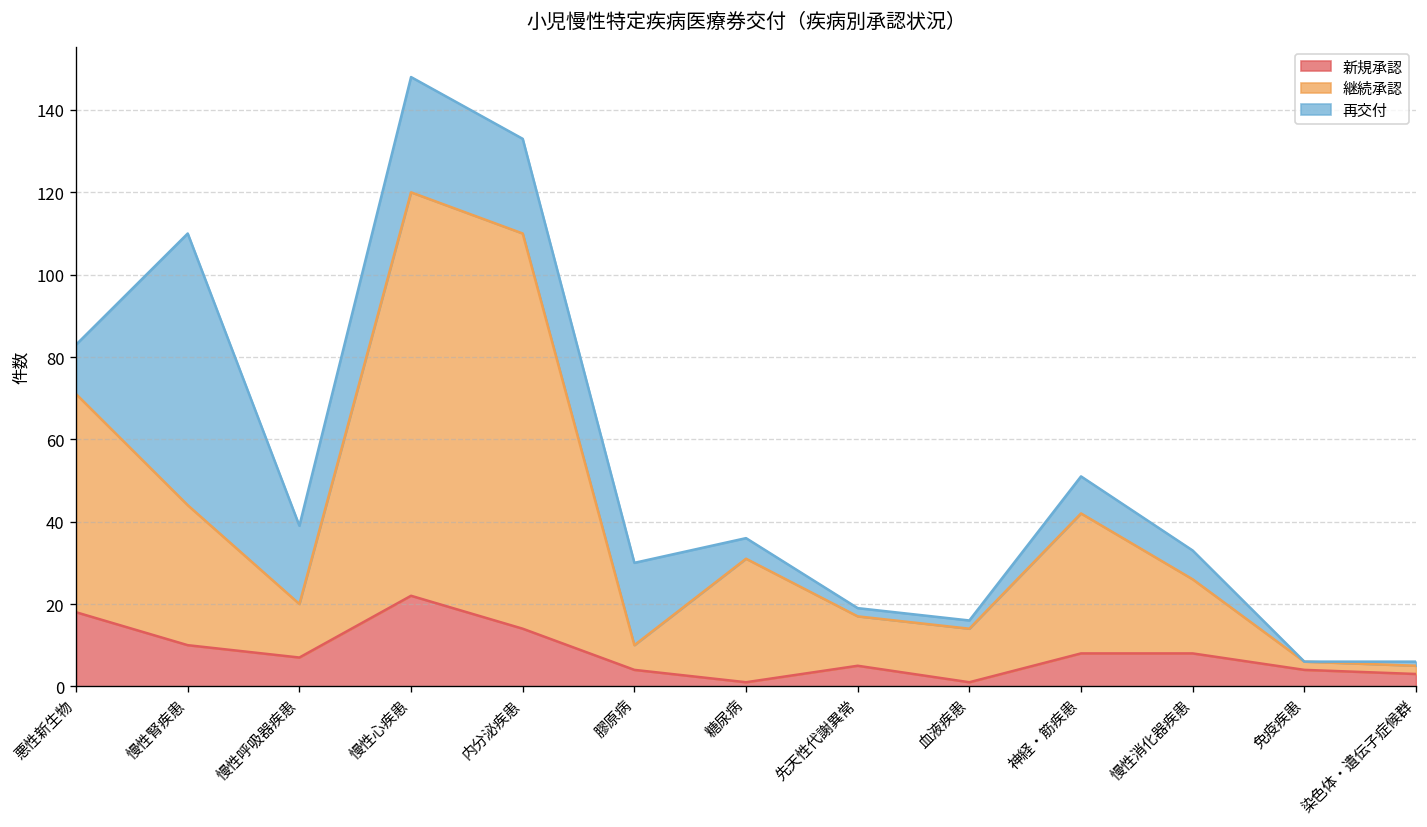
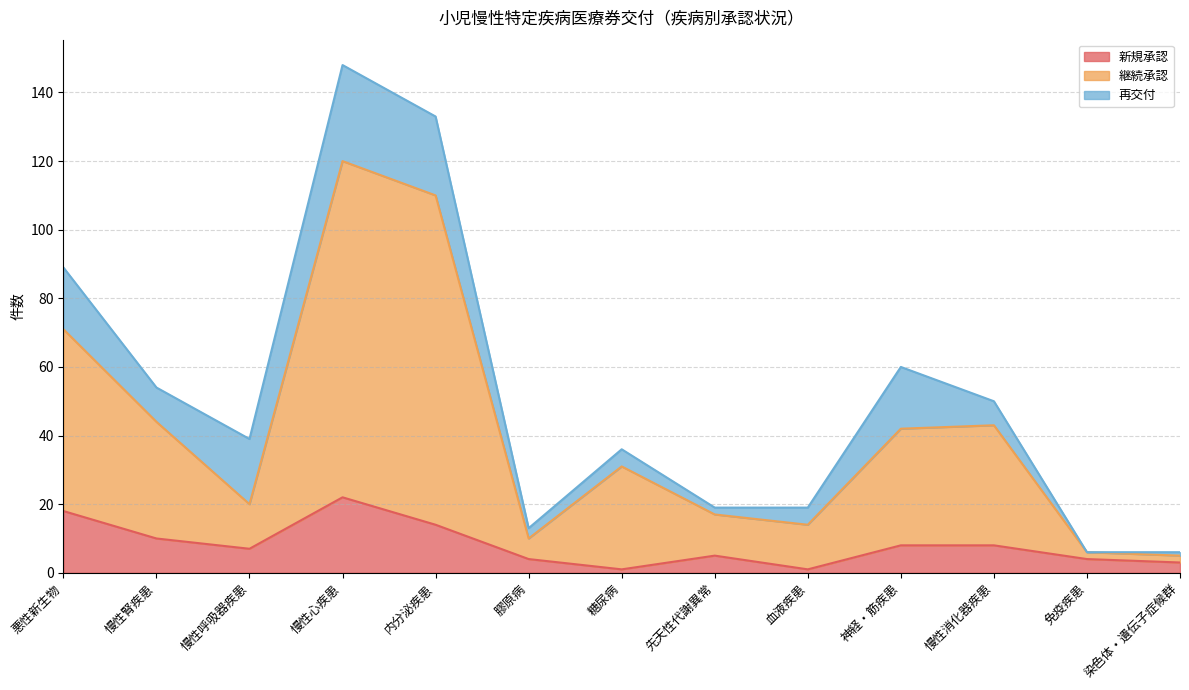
  {
    "新規承認": {
      "悪性新生物": 18,
      "慢性腎疾患": 10,
      "慢性呼吸器疾患": 7,
      "慢性心疾患": 22,
      "内分泌疾患": 14,
      "膠原病": 4,
      "糖尿病": 1,
      "先天性代謝異常": 5,
      "血液疾患": 1,
      "神経・筋疾患": 8,
      "慢性消化器疾患": 8,
      "免疫疾患": 4,
      "染色体・遺伝子症候群": 3
    },
    "継続承認": {
      "悪性新生物": 53,
      "慢性腎疾患": 34,
      "慢性呼吸器疾患": 13,
      "慢性心疾患": 98,
      "内分泌疾患": 96,
      "膠原病": 6,
      "糖尿病": 30,
      "先天性代謝異常": 12,
      "血液疾患": 13,
      "神経・筋疾患": 34,
-     "慢性消化器疾患": 18,
+     "慢性消化器疾患": 35,
      "染色体・遺伝子症候群": 2
    },
    "再交付": {
-     "悪性新生物": 12,
-     "慢性腎疾患": 66,
+     "悪性新生物": 18,
+     "慢性腎疾患": 10,
      "慢性呼吸器疾患": 19,
      "慢性心疾患": 28,
      "内分泌疾患": 23,
-     "膠原病": 20,
+     "膠原病": 3,
      "糖尿病": 5,
      "先天性代謝異常": 2,
-     "血液疾患": 2,
-     "神経・筋疾患": 9,
+     "血液疾患": 5,
+     "神経・筋疾患": 18,
      "慢性消化器疾患": 7,
      "染色体・遺伝子症候群": 1
    }
  }
